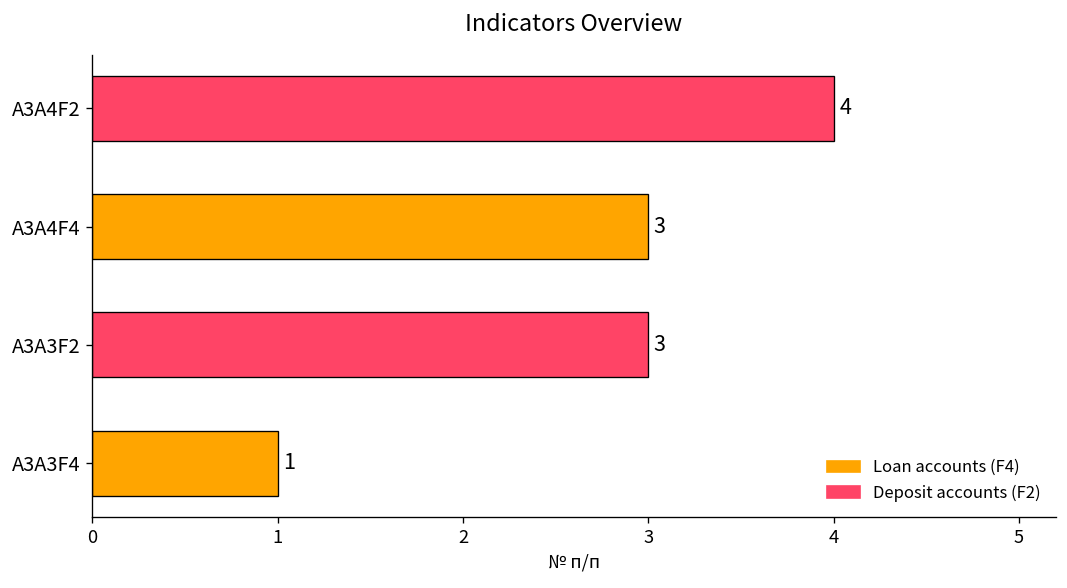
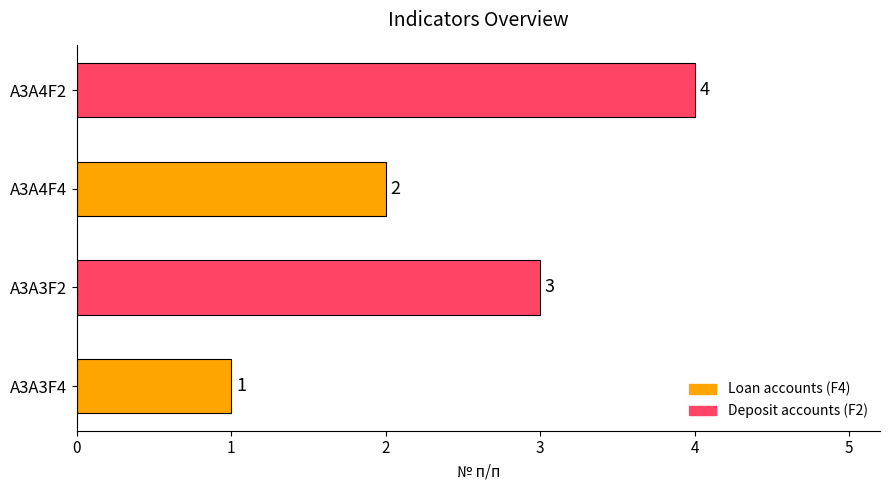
  {
    "A3A4F2": 4,
-   "A3A4F4": 3,
+   "A3A4F4": 2,
    "A3A3F2": 3,
    "A3A3F4": 1
  }
